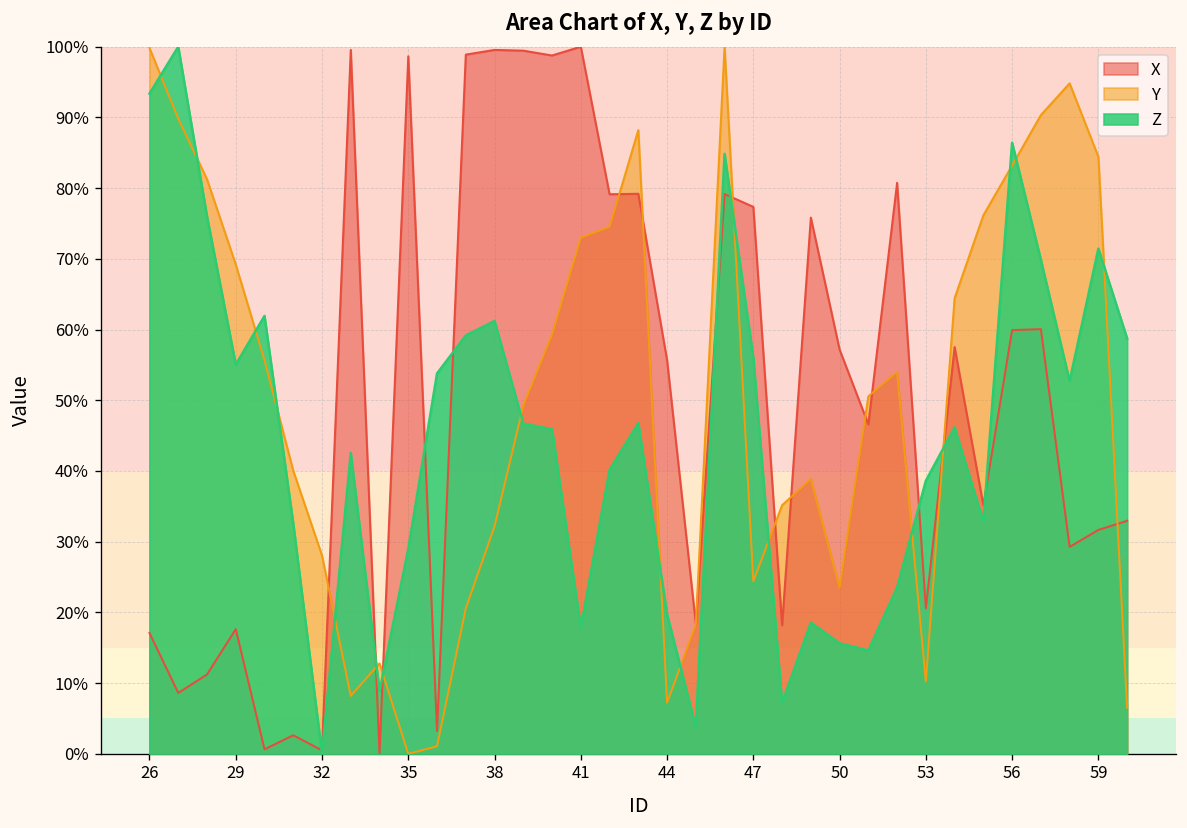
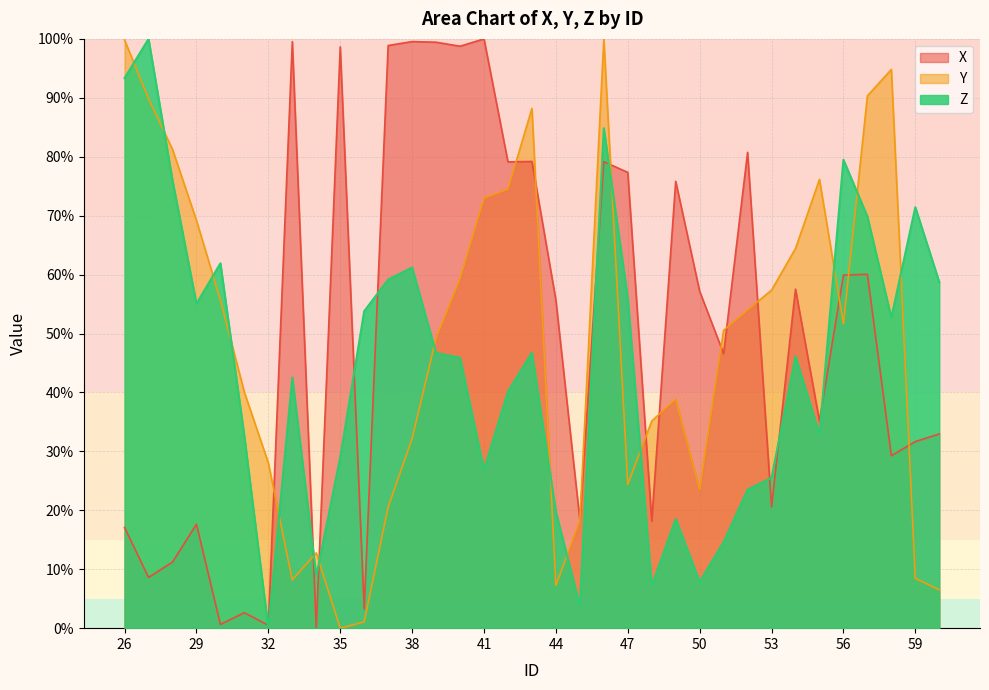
  {
    "X": {
      "35": "99%",
      "38": "100%",
      "41": "100%",
      "44": "56%",
      "47": "77%",
      "50": "57%",
      "53": "21%",
      "56": "60%",
      "59": "32%"
    },
    "Y": {
      "35": "0%",
      "38": "32%",
      "41": "73%",
      "44": "7%",
      "47": "24%",
      "50": "23%",
-     "53": "10%",
-     "56": "83%",
-     "59": "84%"
+     "53": "57%",
+     "56": "52%",
+     "59": "8%"
    },
    "Z": {
      "35": "29%",
      "38": "61%",
-     "41": "18%",
+     "41": "27%",
      "44": "20%",
      "47": "56%",
-     "50": "16%",
-     "53": "39%",
-     "56": "86%",
+     "50": "8%",
+     "53": "26%",
+     "56": "79%",
      "59": "71%"
    }
  }
